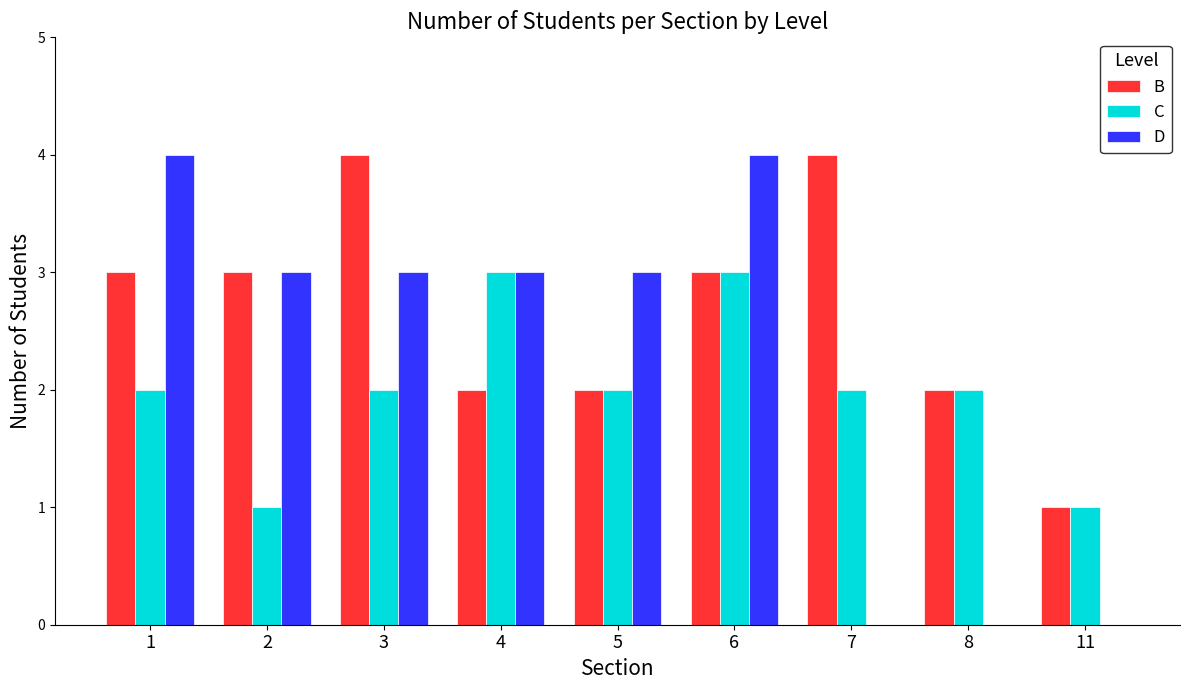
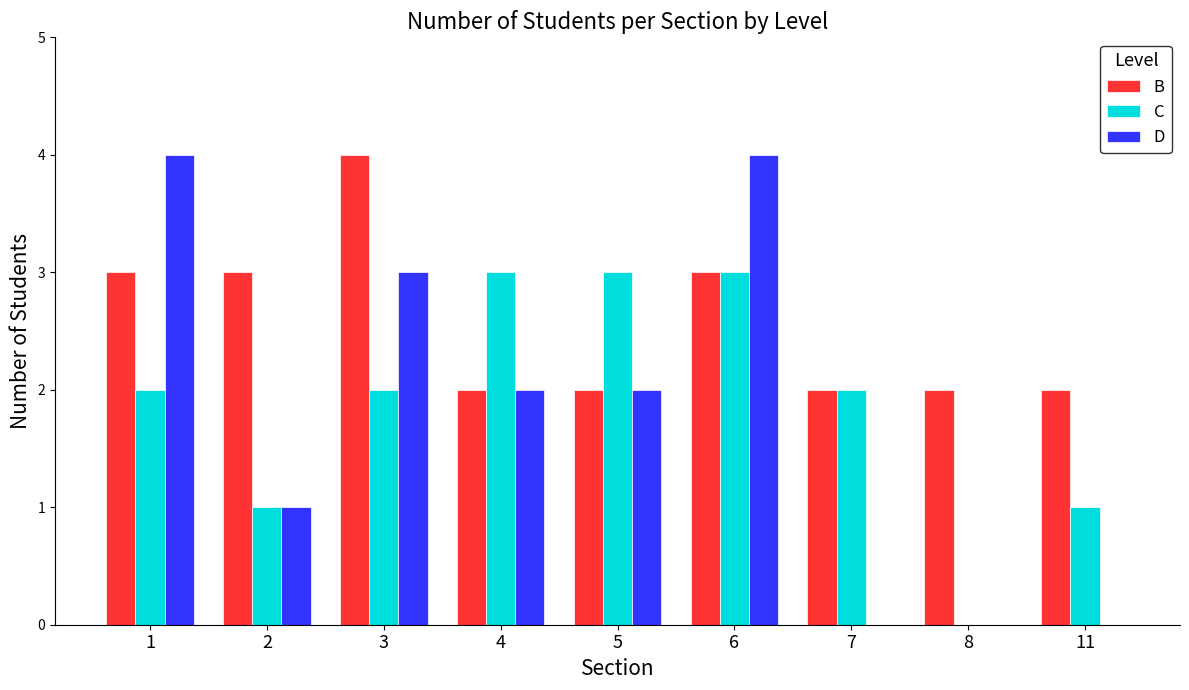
  {
    "B": {
      "1": 3,
      "2": 3,
      "3": 4,
      "4": 2,
      "5": 2,
      "6": 3,
-     "7": 4,
+     "7": 2,
      "8": 2,
-     "11": 1
+     "11": 2
    },
    "C": {
      "1": 2,
      "2": 1,
      "3": 2,
      "4": 3,
-     "5": 2,
+     "5": 3,
      "6": 3,
      "7": 2,
-     "8": 2,
+     "8": 0,
      "11": 1
    },
    "D": {
      "1": 4,
-     "2": 3,
+     "2": 1,
      "3": 3,
-     "4": 3,
-     "5": 3,
+     "4": 2,
+     "5": 2,
      "6": 4,
      "7": 0,
      "8": 0,
      "11": 0
    }
  }
